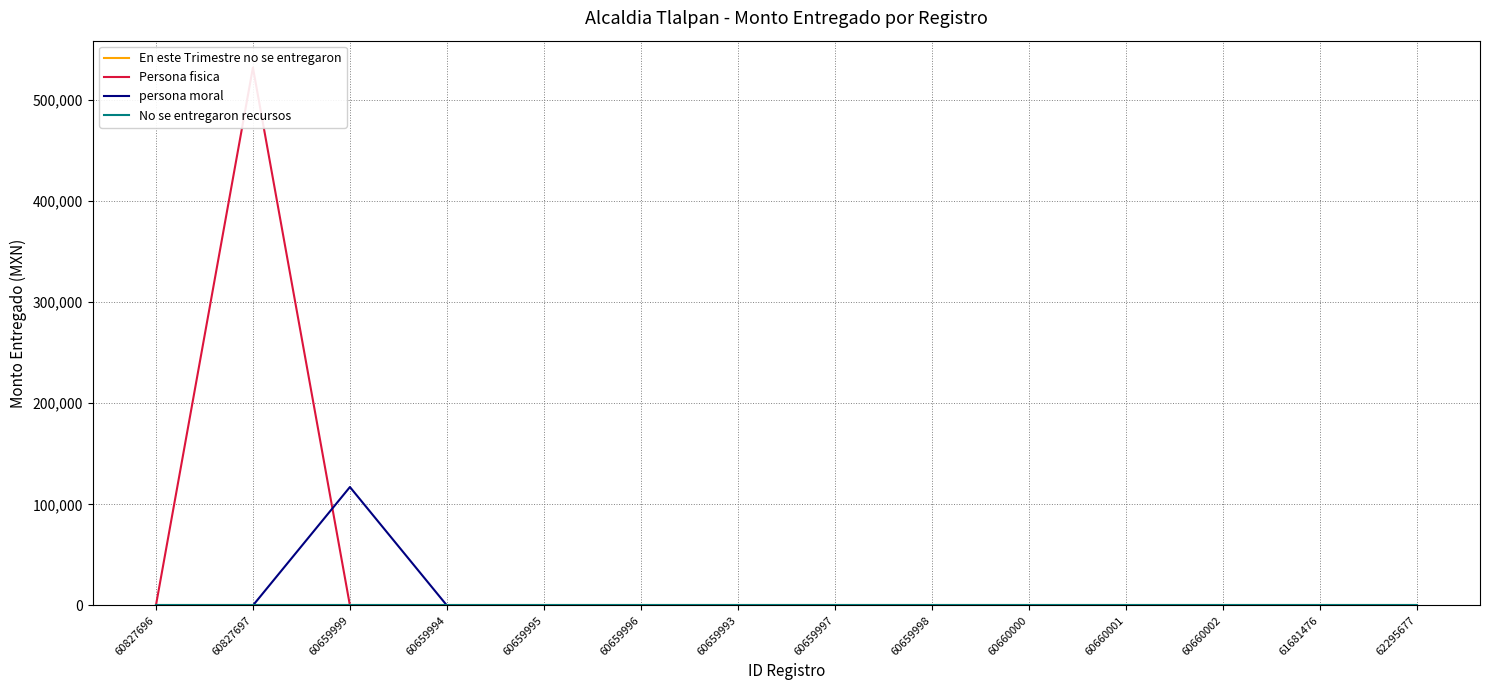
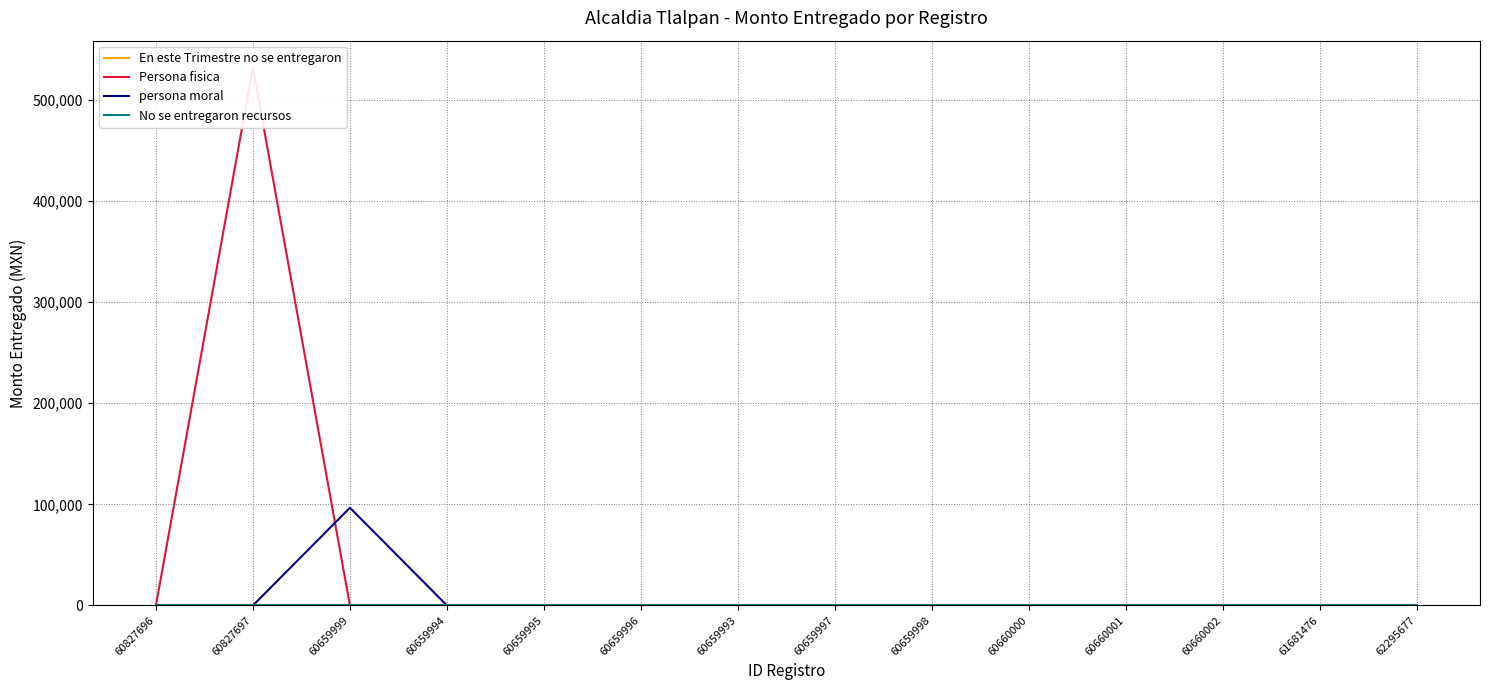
  {
    "persona moral": {
-     "60659999": "117,000"
+     "60659999": "97,000"
    }
  }
